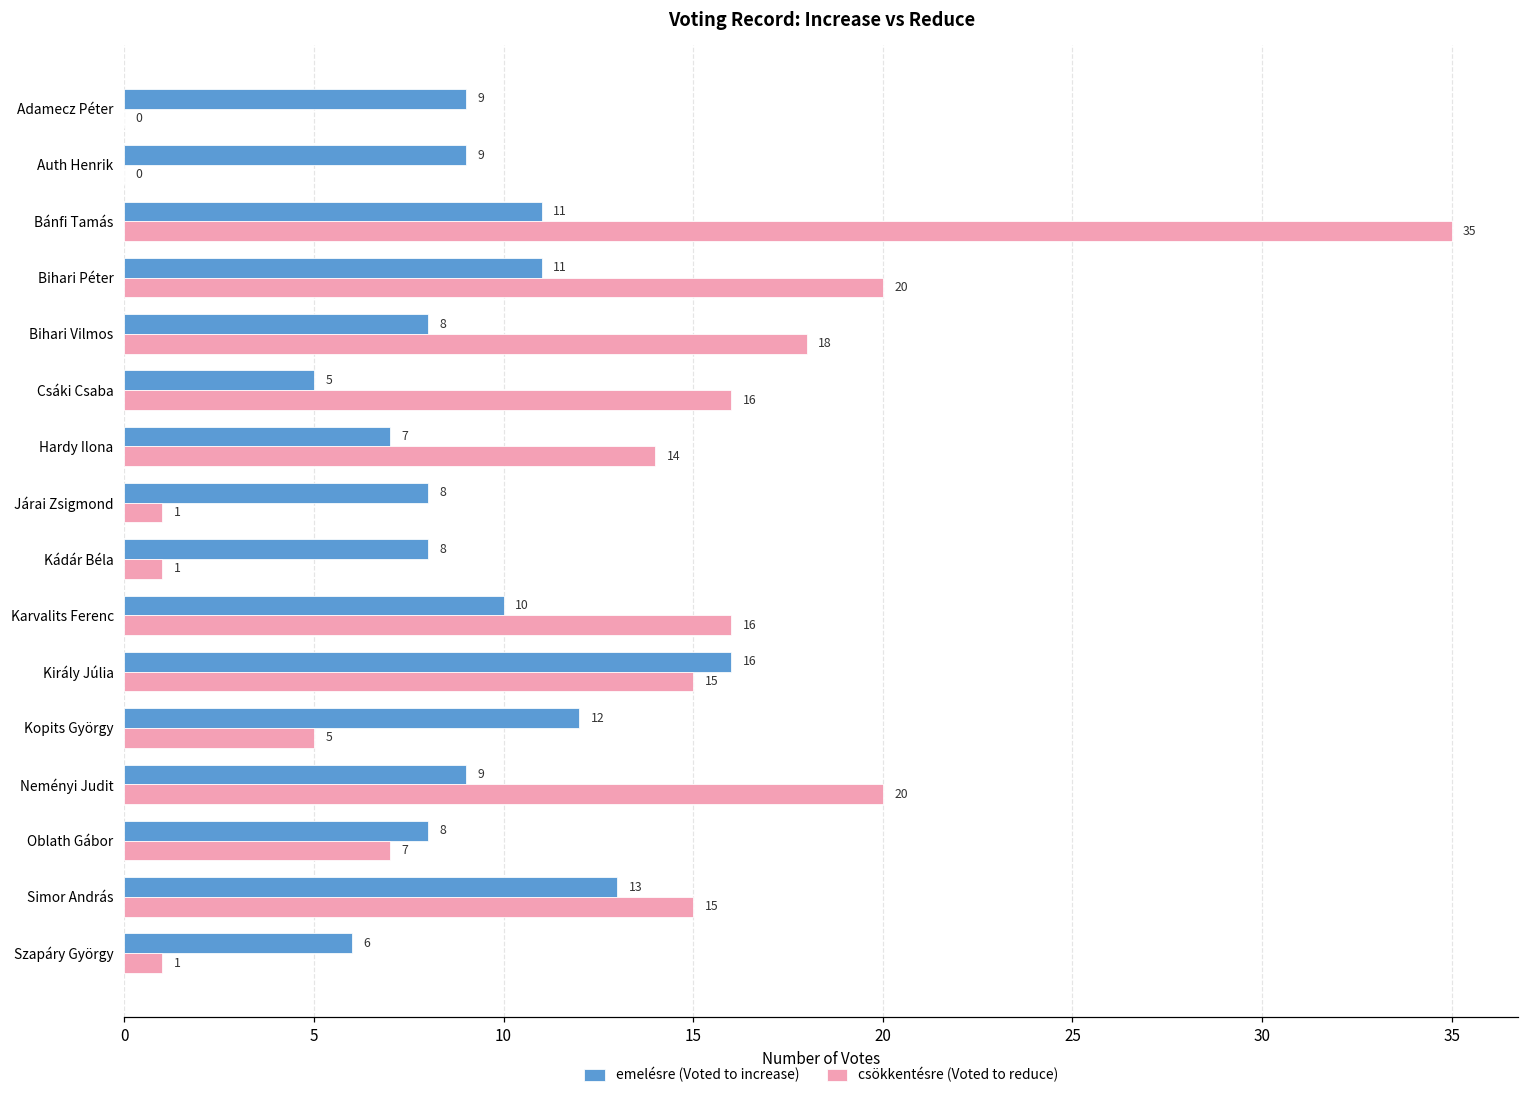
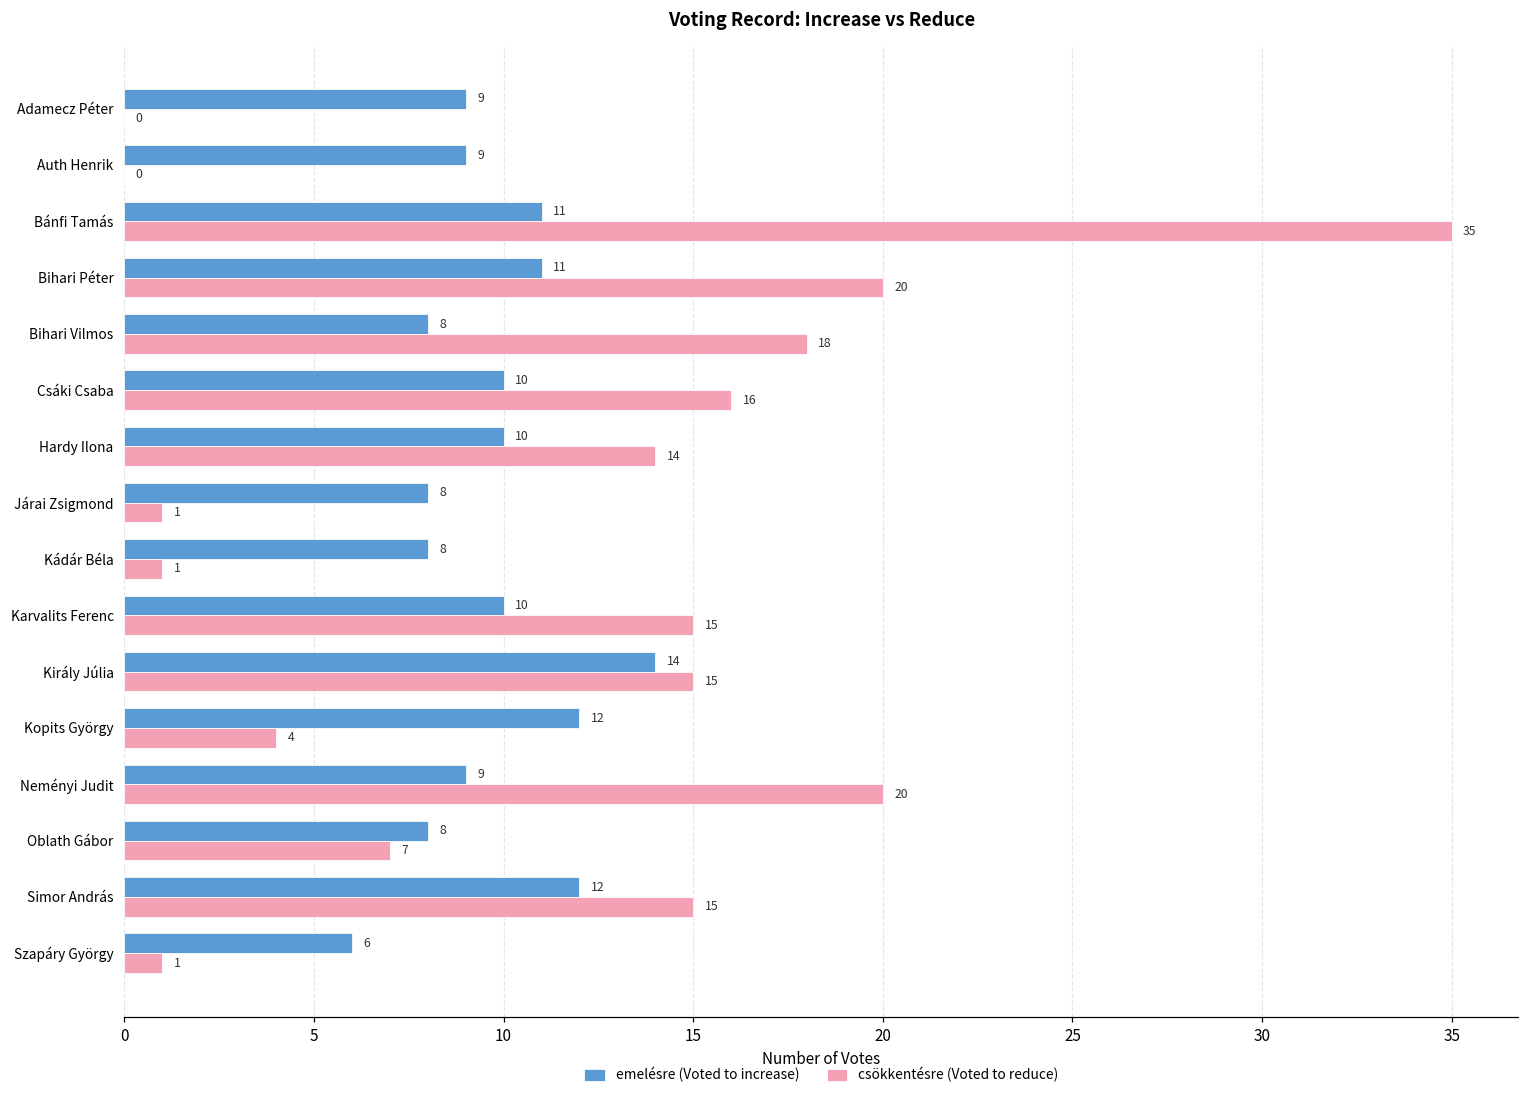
  {
    "emelésre (Voted to increase)": {
      "Adamecz Péter": 9,
      "Auth Henrik": 9,
      "Bánfi Tamás": 11,
      "Bihari Péter": 11,
      "Bihari Vilmos": 8,
-     "Csáki Csaba": 5,
-     "Hardy Ilona": 7,
+     "Csáki Csaba": 10,
+     "Hardy Ilona": 10,
      "Járai Zsigmond": 8,
      "Kádár Béla": 8,
      "Karvalits Ferenc": 10,
-     "Király Júlia": 16,
+     "Király Júlia": 14,
      "Kopits György": 12,
      "Neményi Judit": 9,
      "Oblath Gábor": 8,
-     "Simor András": 13,
+     "Simor András": 12,
      "Szapáry György": 6
    },
    "csökkentésre (Voted to reduce)": {
      "Adamecz Péter": 0,
      "Auth Henrik": 0,
      "Bánfi Tamás": 35,
      "Bihari Péter": 20,
      "Bihari Vilmos": 18,
      "Csáki Csaba": 16,
      "Hardy Ilona": 14,
      "Járai Zsigmond": 1,
      "Kádár Béla": 1,
-     "Karvalits Ferenc": 16,
+     "Karvalits Ferenc": 15,
      "Király Júlia": 15,
-     "Kopits György": 5,
+     "Kopits György": 4,
      "Neményi Judit": 20,
      "Oblath Gábor": 7,
      "Simor András": 15,
      "Szapáry György": 1
    }
  }
